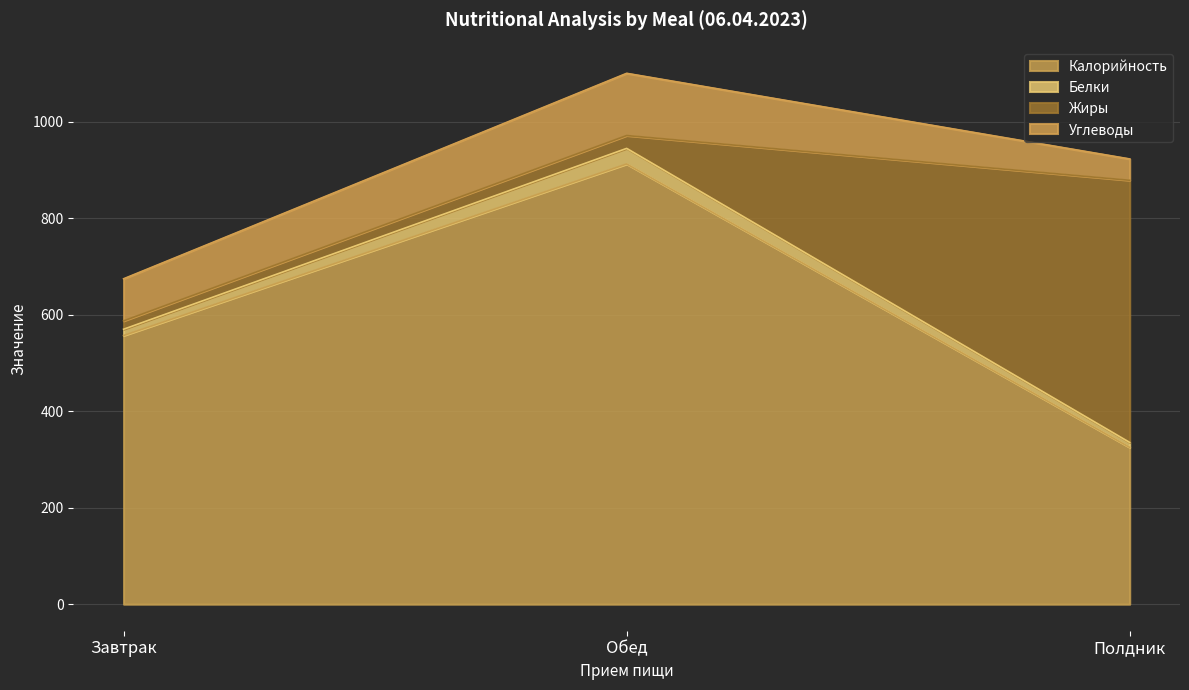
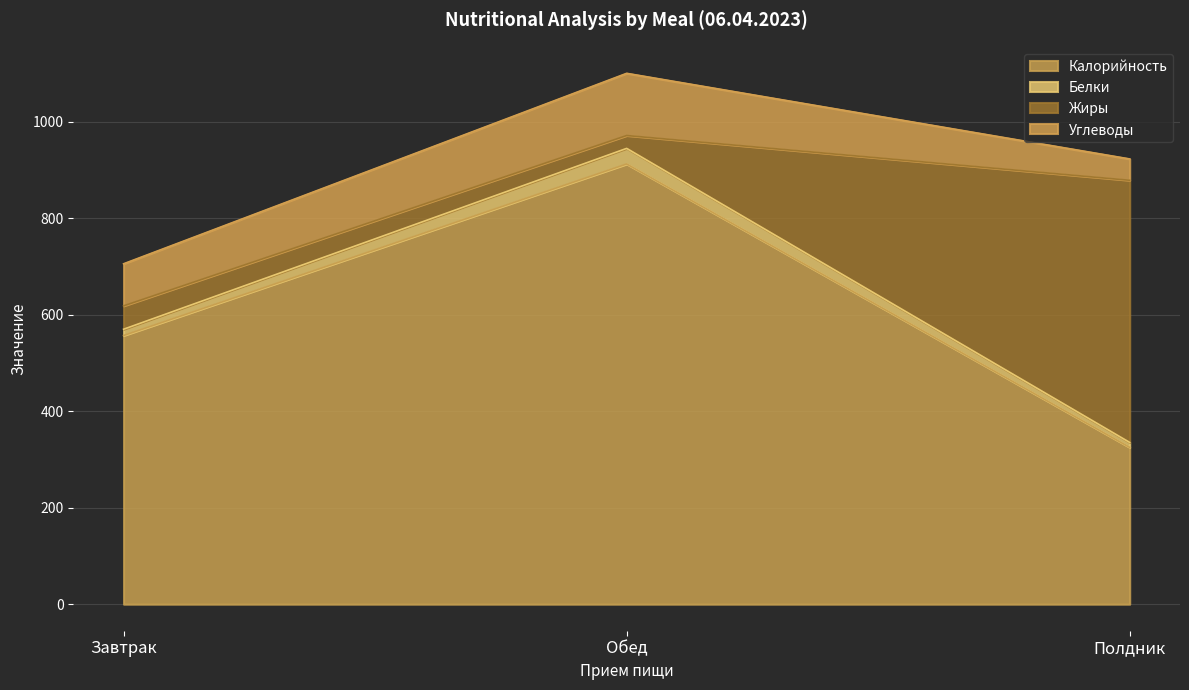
  {
    "Жиры": {
-     "Завтрак": 20,
+     "Завтрак": 50,
      "Обед": 30,
      "Полдник": 540
    }
  }
